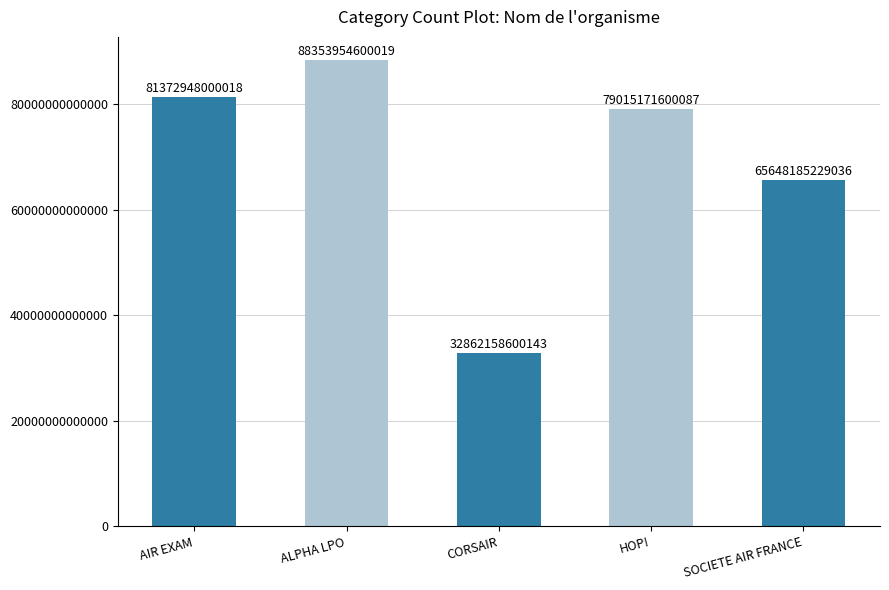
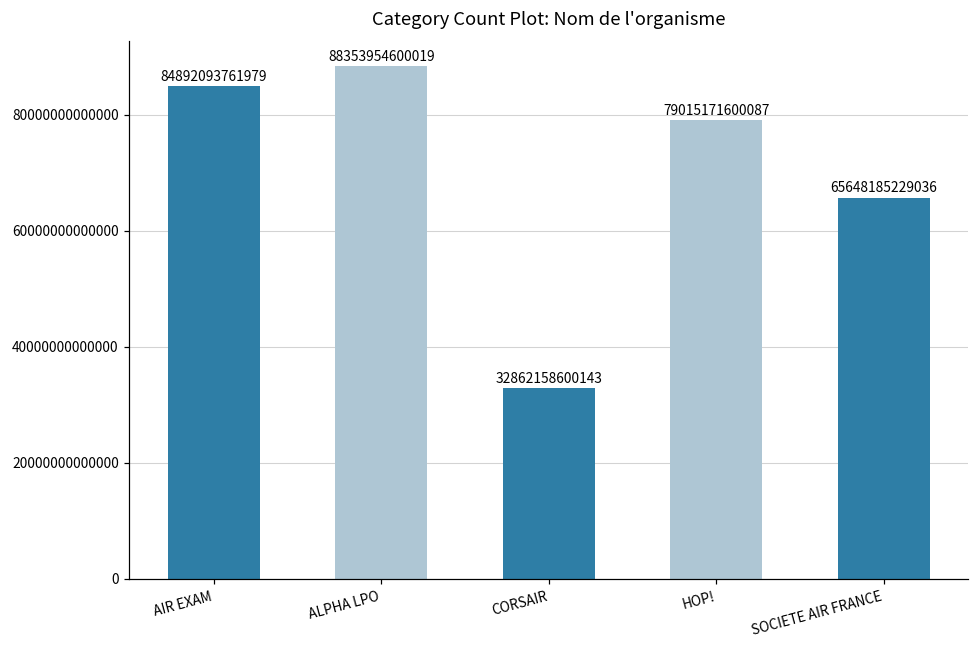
  {
-   "AIR EXAM": 81372948000018,
+   "AIR EXAM": 84892093761979,
    "ALPHA LPO": 88353954600019,
    "CORSAIR": 32862158600143,
    "HOP!": 79015171600087,
    "SOCIETE AIR FRANCE": 65648185229036
  }
